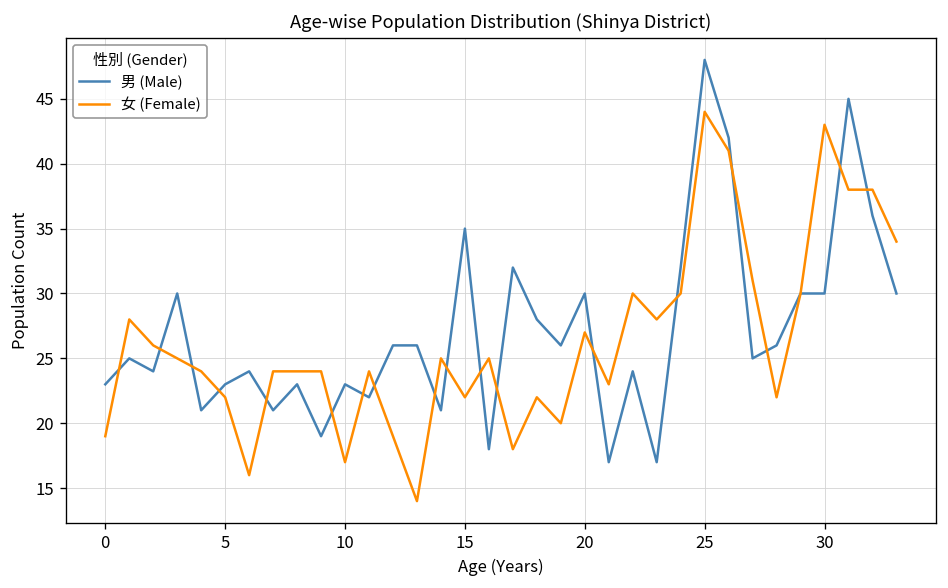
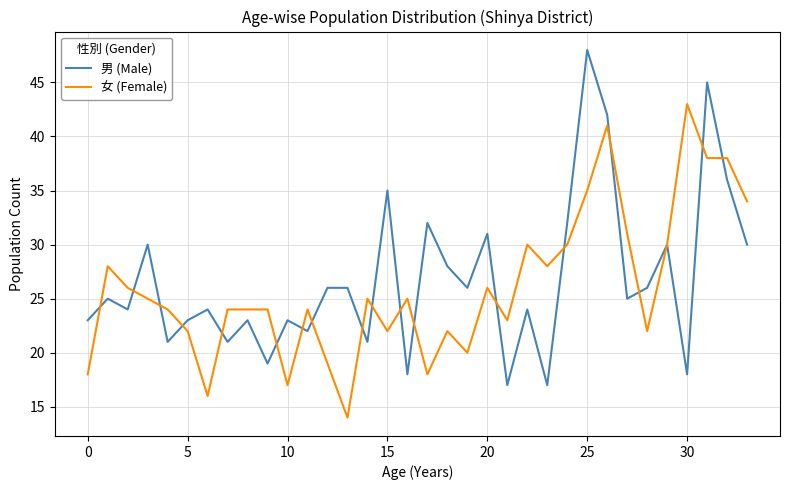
  {
    "男 (Male)": {
      "0": 23,
      "5": 23,
      "10": 23,
      "15": 35,
-     "20": 30,
+     "20": 31,
      "25": 48,
-     "30": 30
+     "30": 18
    },
    "女 (Female)": {
-     "0": 19,
+     "0": 18,
      "5": 22,
      "10": 17,
      "15": 22,
-     "20": 27,
-     "25": 44,
+     "20": 26,
+     "25": 35,
      "30": 43
    }
  }
